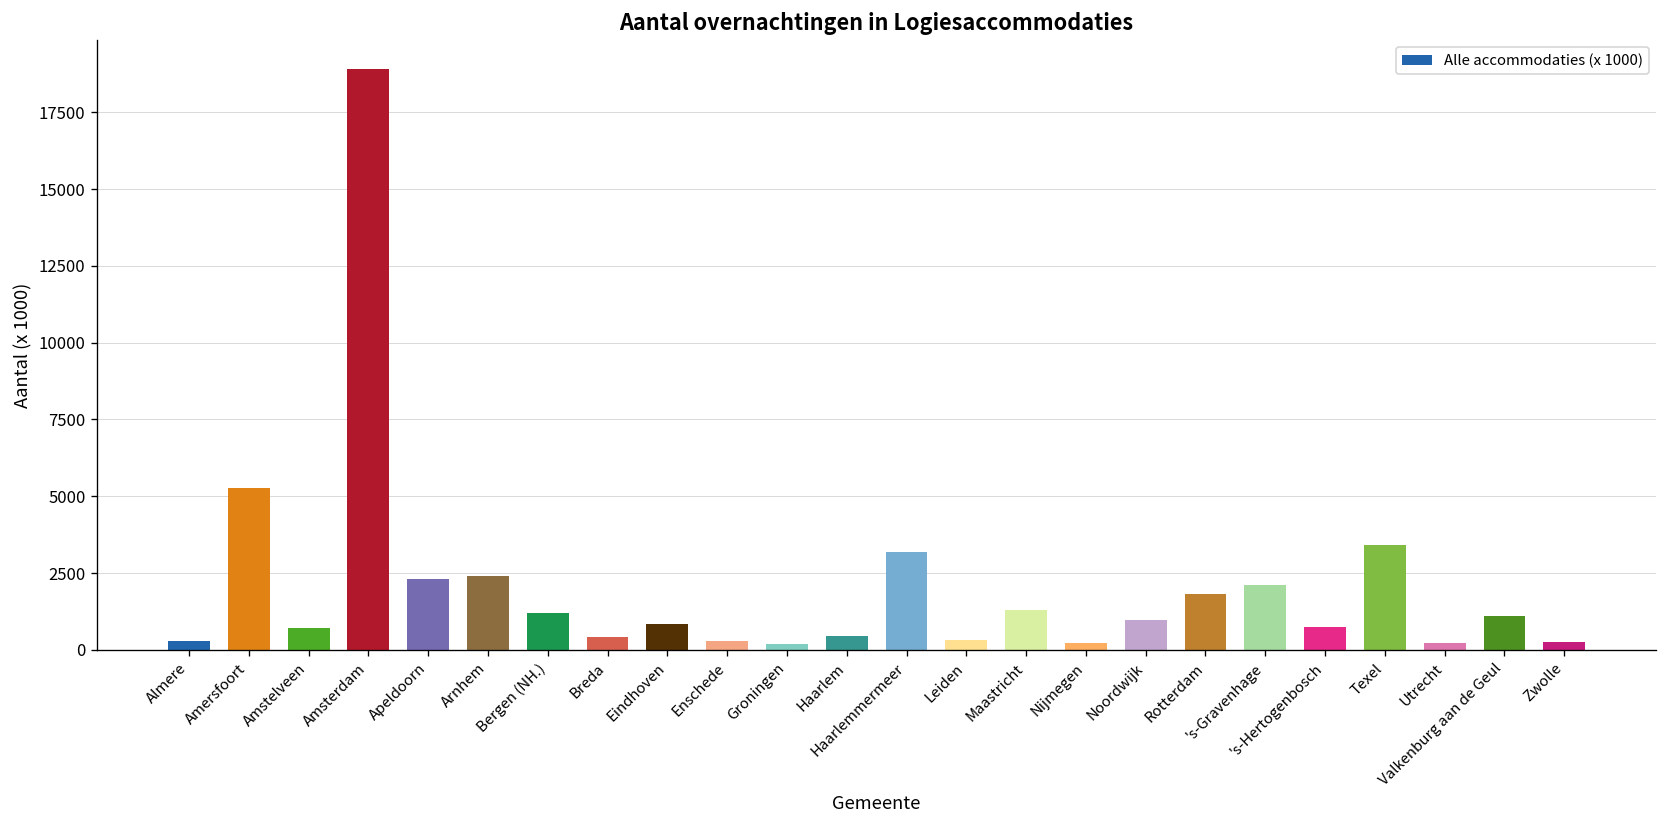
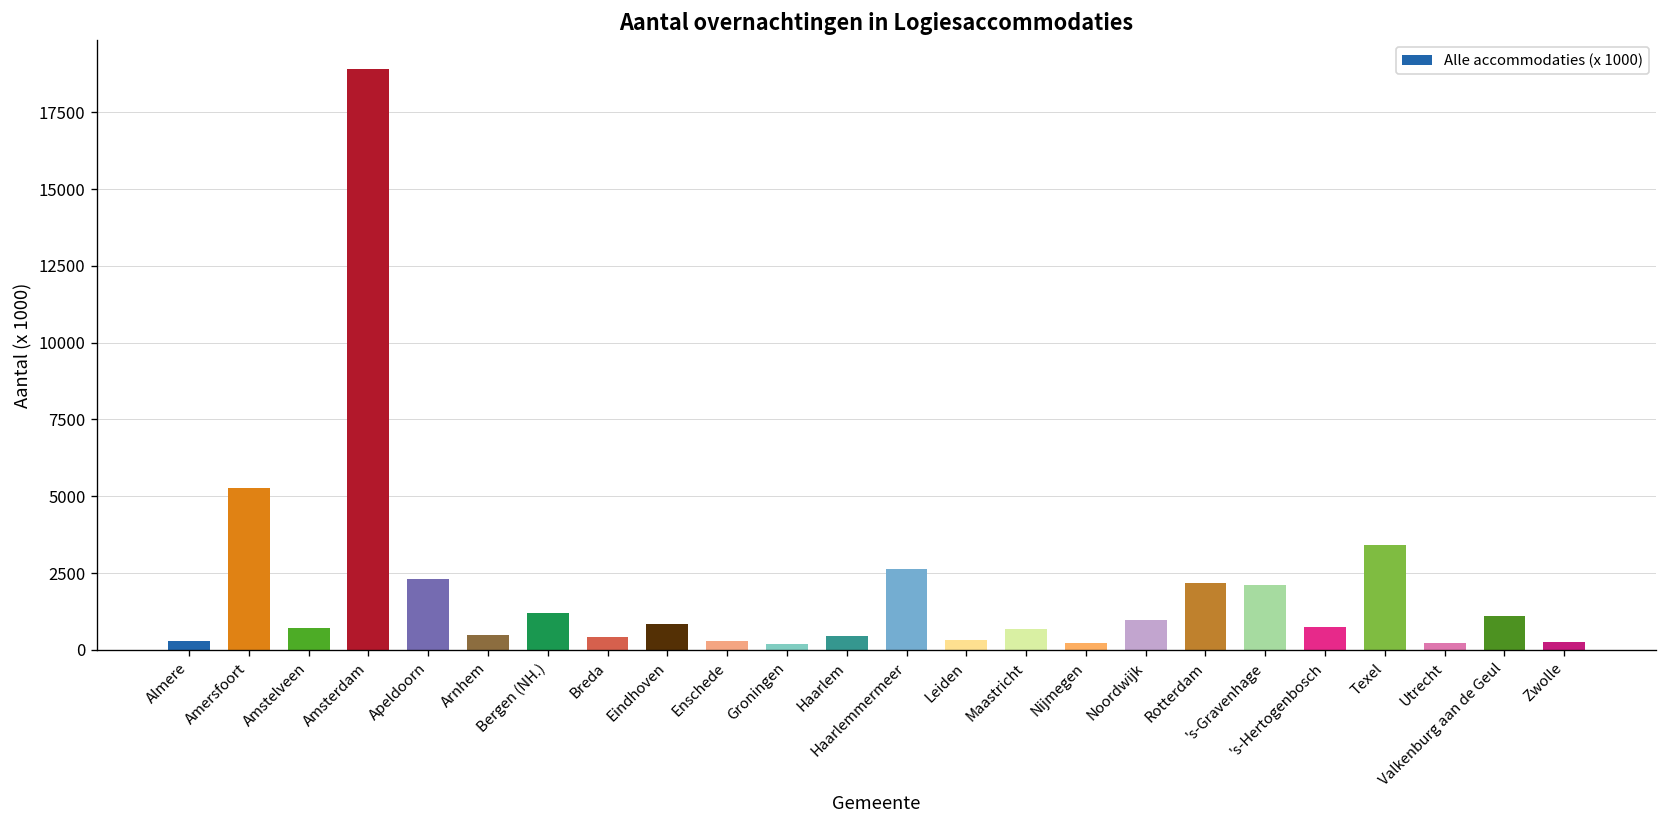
  {
    "Almere": 300,
    "Amersfoort": 5300,
    "Amstelveen": 700,
    "Amsterdam": 18900,
    "Apeldoorn": 2300,
-   "Arnhem": 2400,
+   "Arnhem": 500,
    "Bergen (NH.)": 1200,
    "Breda": 400,
    "Eindhoven": 800,
    "Enschede": 300,
    "Groningen": 200,
    "Haarlem": 500,
-   "Haarlemmermeer": 3200,
+   "Haarlemmermeer": 2600,
    "Leiden": 300,
-   "Maastricht": 1300,
+   "Maastricht": 700,
    "Nijmegen": 200,
    "Noordwijk": 1000,
-   "Rotterdam": 1800,
+   "Rotterdam": 2200,
    "'s-Gravenhage": 2100,
    "'s-Hertogenbosch": 700,
    "Texel": 3400,
    "Utrecht": 200,
    "Valkenburg aan de Geul": 1100,
    "Zwolle": 300
  }
